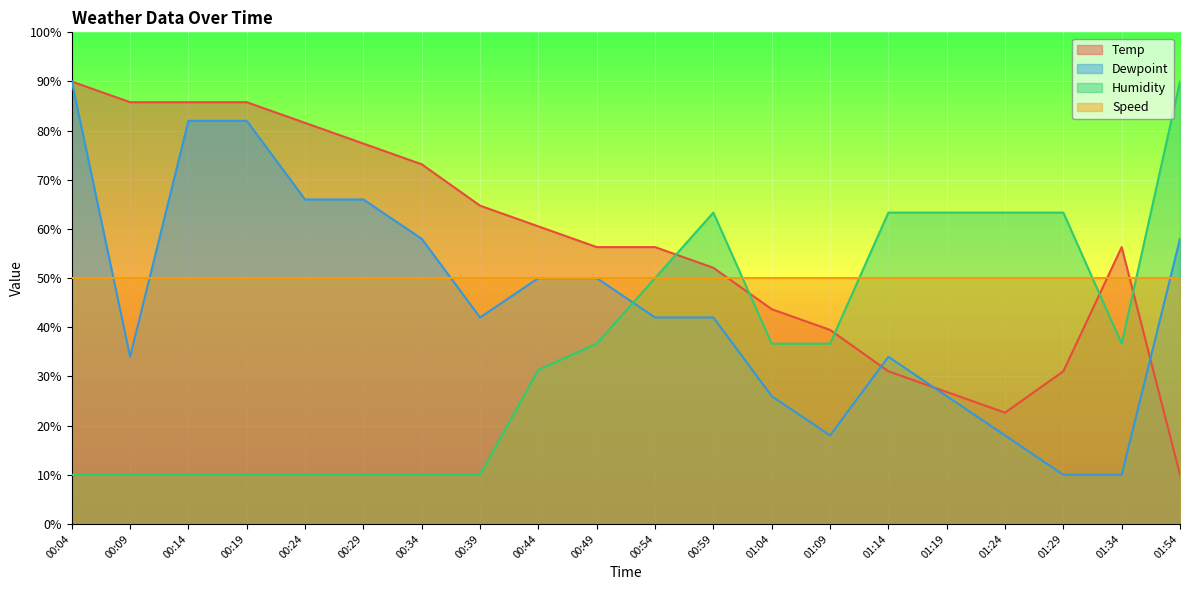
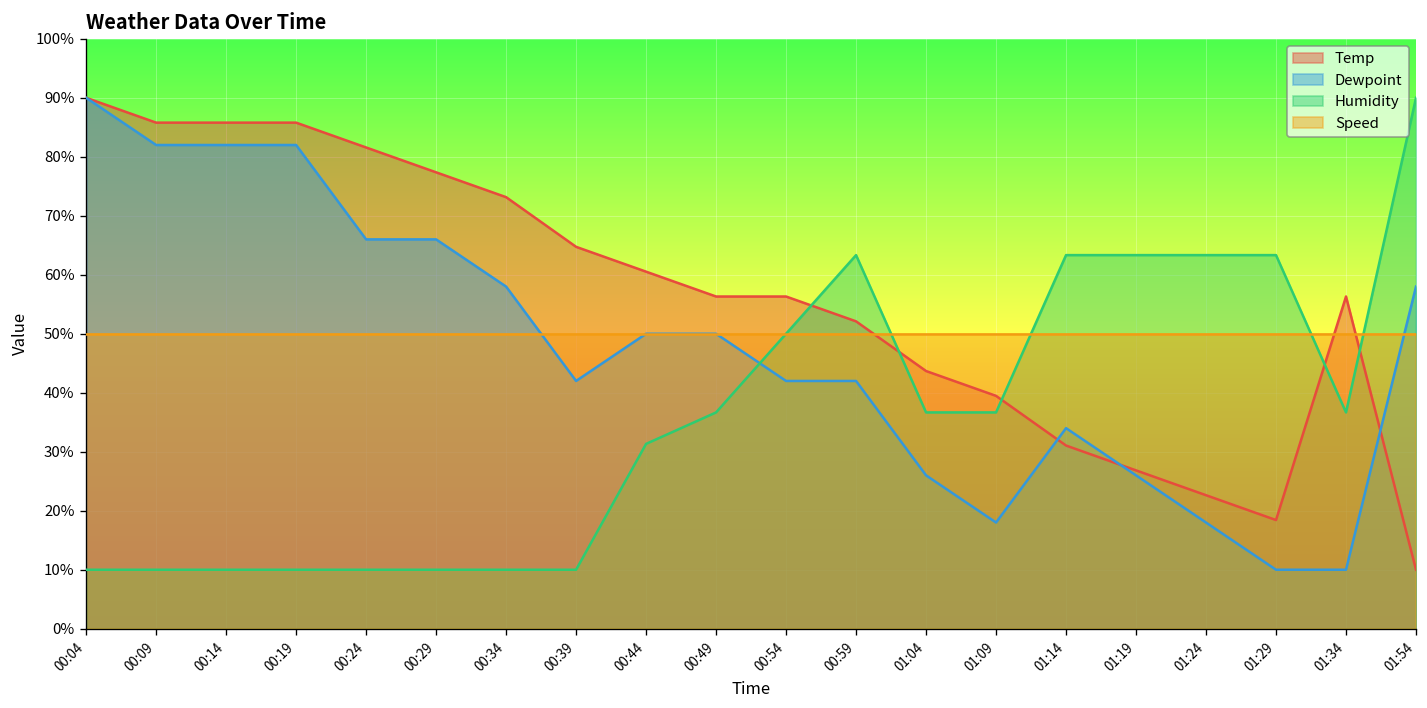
  {
    "Temp": {
      "00:09": "86%",
      "00:14": "86%",
      "00:19": "86%",
      "00:24": "82%",
      "00:29": "77%",
      "00:34": "73%",
      "00:39": "65%",
      "00:44": "61%",
      "00:49": "56%",
      "00:54": "56%",
      "00:59": "52%",
      "01:04": "44%",
      "01:09": "39%",
      "01:14": "31%",
      "01:19": "27%",
      "01:24": "23%",
-     "01:29": "31%",
+     "01:29": "18%",
      "01:34": "56%",
      "01:54": "10%"
    },
    "Dewpoint": {
-     "00:09": "34%",
+     "00:09": "82%",
      "00:14": "82%",
      "00:19": "82%",
      "00:24": "66%",
      "00:29": "66%",
      "00:34": "58%",
      "00:39": "42%",
      "00:54": "42%",
      "00:59": "42%",
      "01:04": "26%",
      "01:09": "18%",
      "01:14": "34%",
      "01:19": "26%",
      "01:24": "18%",
      "01:29": "10%",
      "01:34": "10%",
      "01:54": "58%"
    },
    "Humidity": {
      "00:04": "10%",
      "00:09": "10%",
      "00:14": "10%",
      "00:19": "10%",
      "00:24": "10%",
      "00:29": "10%",
      "00:34": "10%",
      "00:39": "10%",
      "00:44": "31%",
      "00:49": "37%",
      "00:59": "63%",
      "01:04": "37%",
      "01:09": "37%",
      "01:14": "63%",
      "01:19": "63%",
      "01:24": "63%",
      "01:29": "63%",
      "01:34": "37%",
      "01:54": "90%"
    },
    "Speed": {
      "00:04": "50%",
      "00:09": "50%",
      "00:14": "50%",
      "00:19": "50%",
      "00:24": "50%",
      "00:29": "50%",
      "00:34": "50%",
      "00:39": "50%",
      "00:59": "50%",
      "01:04": "50%",
      "01:09": "50%",
      "01:14": "50%",
      "01:19": "50%",
      "01:24": "50%",
      "01:29": "50%",
      "01:34": "50%",
      "01:54": "50%"
    }
  }
